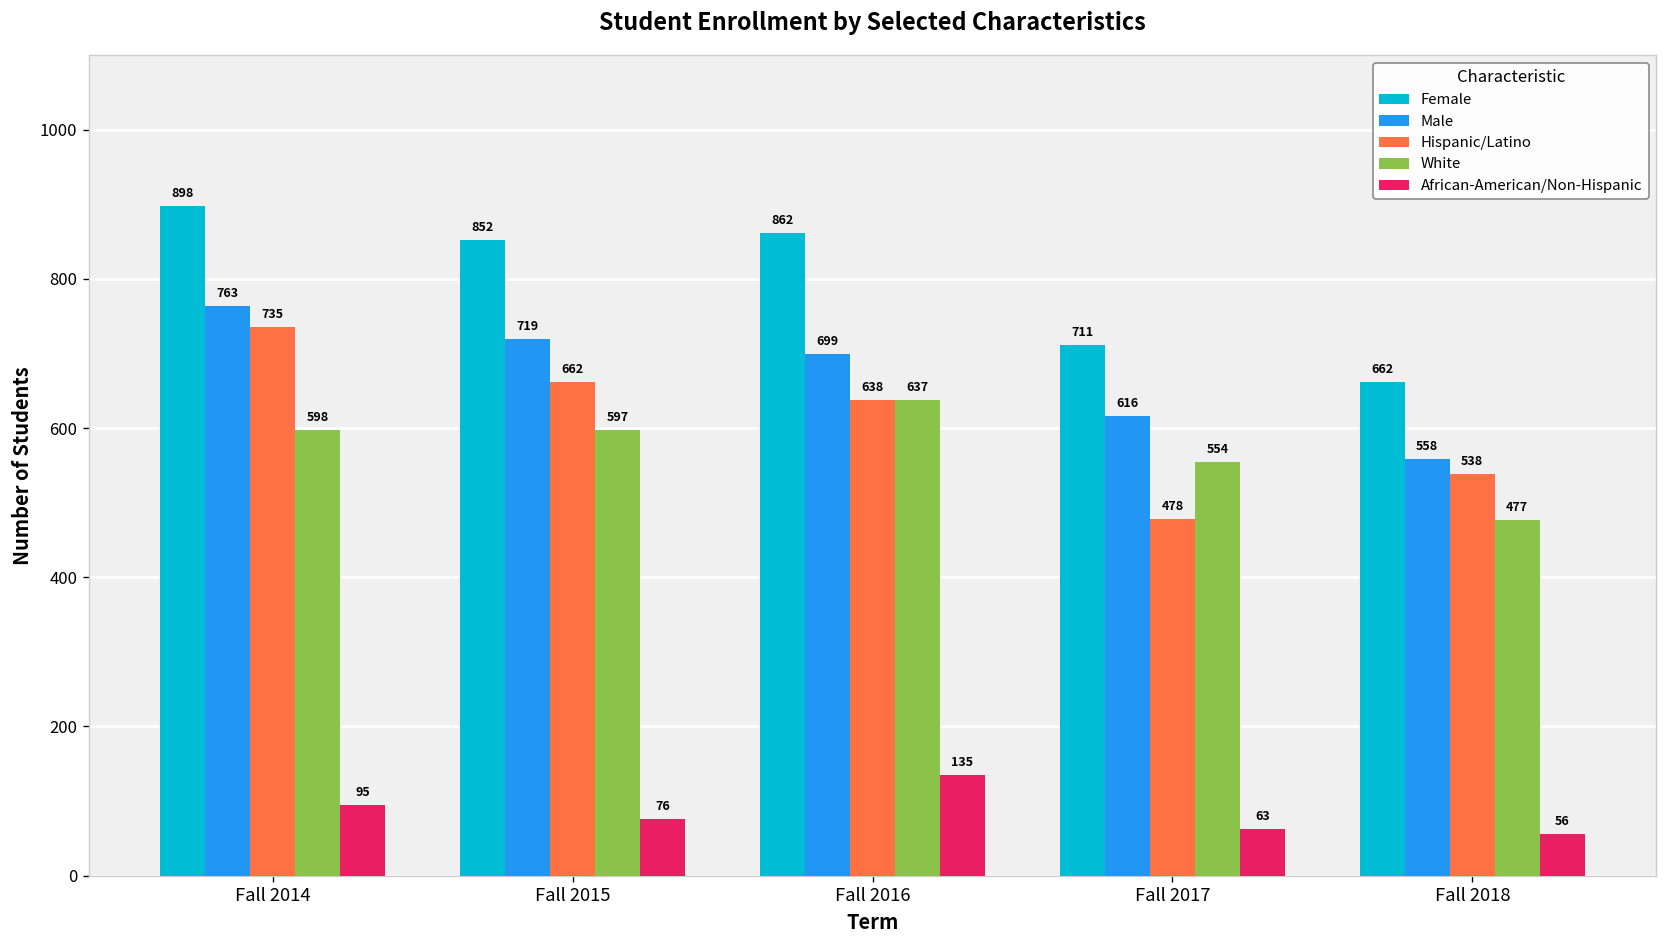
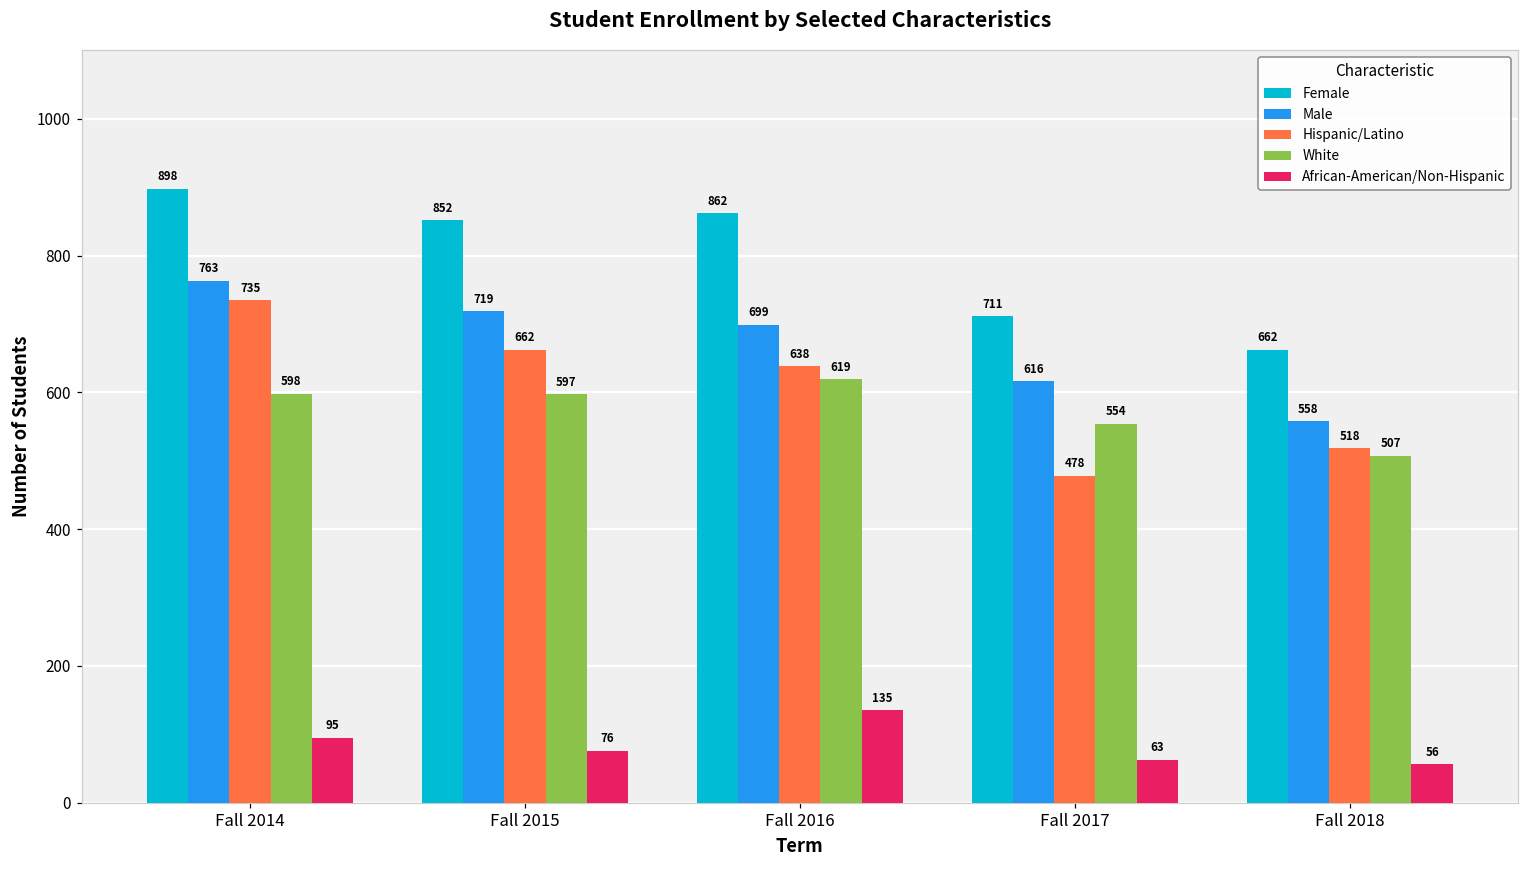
  {
    "Hispanic/Latino": {
      "Fall 2014": 735,
      "Fall 2015": 662,
      "Fall 2016": 638,
      "Fall 2017": 478,
-     "Fall 2018": 538
+     "Fall 2018": 518
    },
    "White": {
      "Fall 2014": 598,
      "Fall 2015": 597,
-     "Fall 2016": 637,
+     "Fall 2016": 619,
      "Fall 2017": 554,
-     "Fall 2018": 477
+     "Fall 2018": 507
    },
    "African-American/Non-Hispanic": {
      "Fall 2014": 95,
      "Fall 2015": 76,
      "Fall 2016": 135,
      "Fall 2017": 63,
      "Fall 2018": 56
    }
  }
